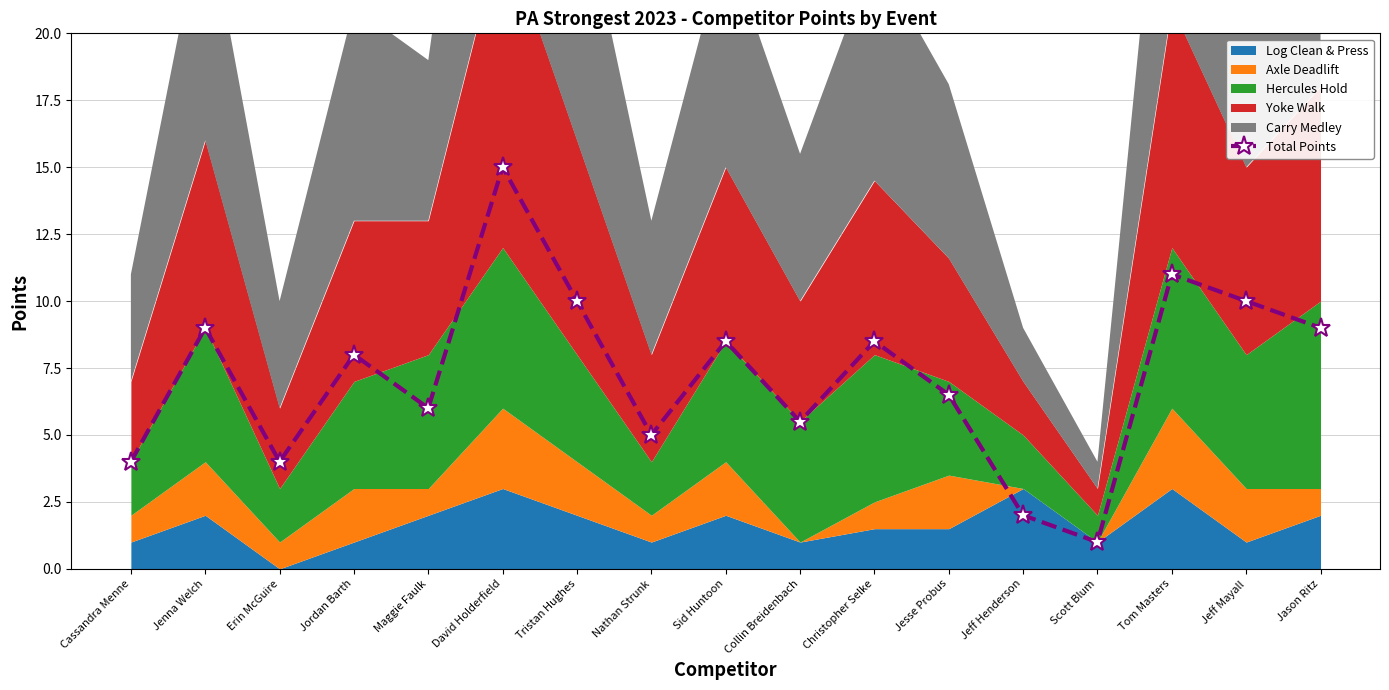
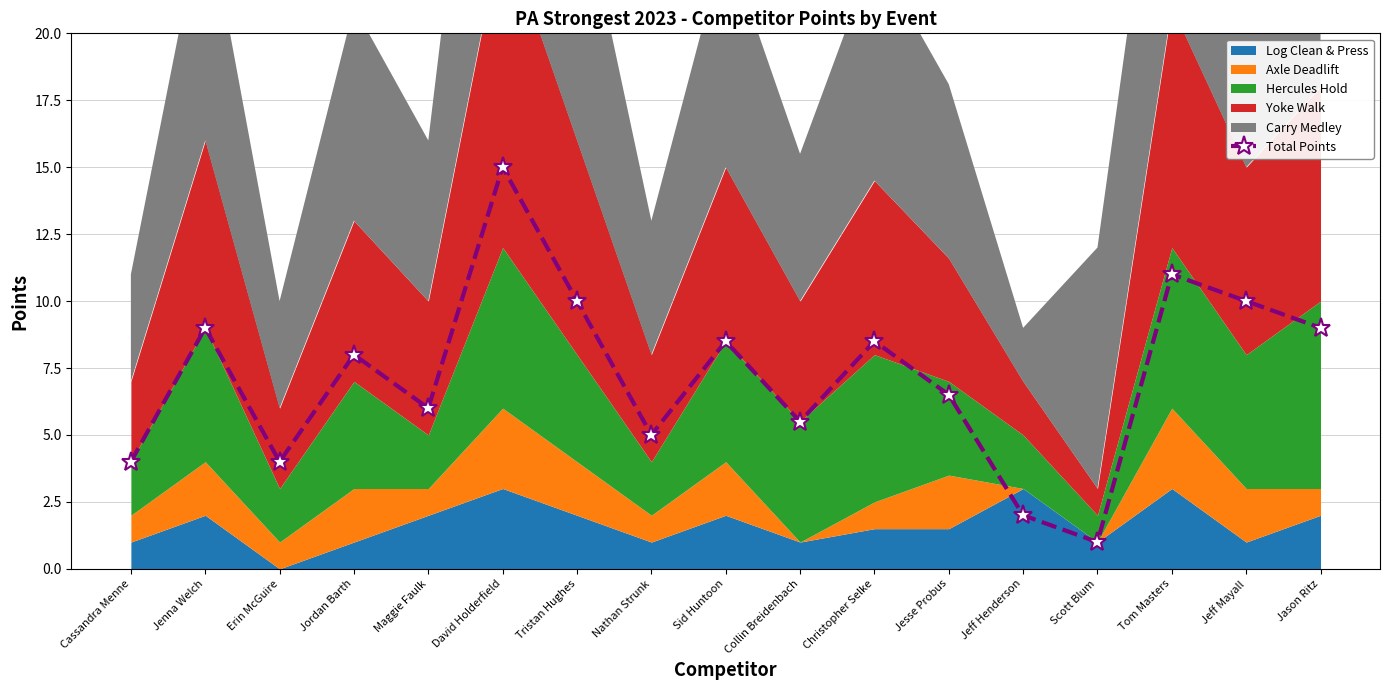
  {
    "Total Points": {
      "Erin McGuire": 4,
      "Jordan Barth": 8,
      "Maggie Faulk": 6,
      "David Holderfield": 15,
      "Tristan Hughes": 10,
      "Nathan Strunk": 5,
      "Christopher Selke": 8.5,
      "Jesse Probus": 6.5,
      "Jeff Henderson": 2,
      "Tom Masters": 11,
      "Jeff Mayall": 10,
      "Jason Ritz": 9
    },
    "Hercules Hold": {
-     "Maggie Faulk": 5
+     "Maggie Faulk": 2
    },
    "Carry Medley": {
      "Cassandra Menne": 4,
      "Erin McGuire": 4,
      "Maggie Faulk": 6,
      "Nathan Strunk": 5,
      "Collin Breidenbach": 5.5,
      "Jesse Probus": 6.5,
      "Jeff Henderson": 2,
-     "Scott Blum": 1
+     "Scott Blum": 9
    }
  }
